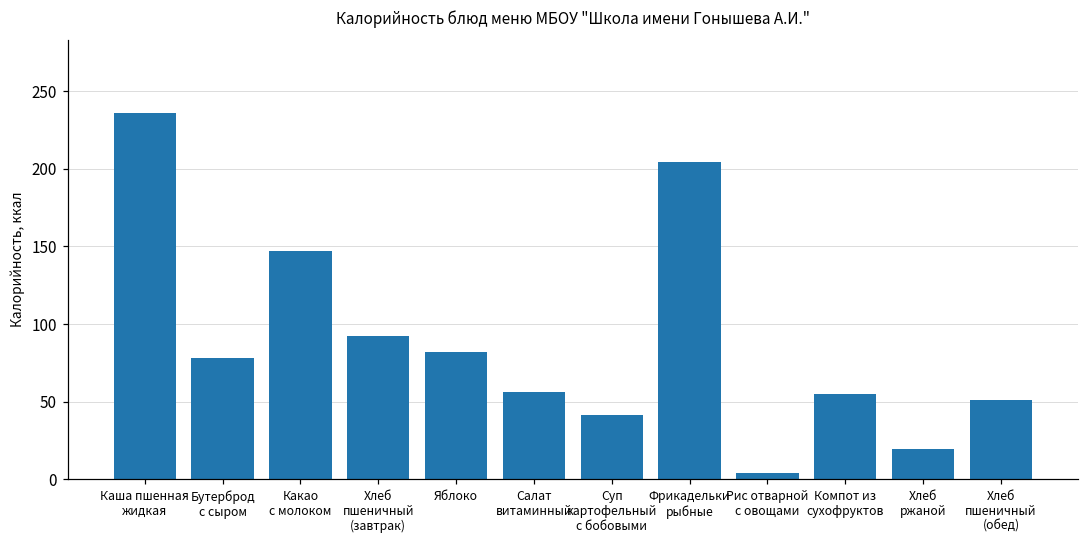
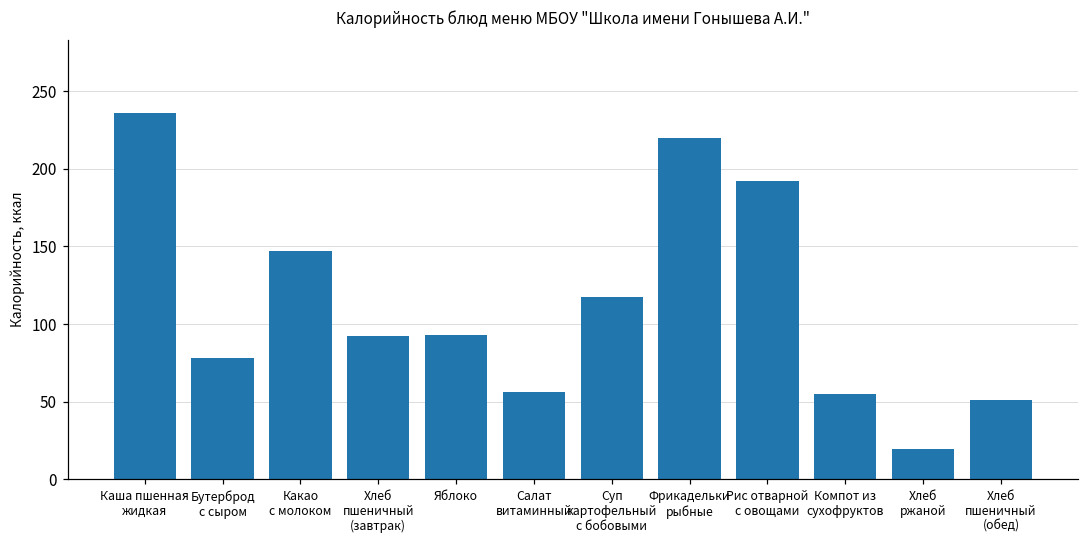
  {
    "Каша пшенная жидкая": 236,
    "Бутерброд с сыром": 78,
    "Какао с молоком": 147,
    "Хлеб пшеничный (завтрак)": 92,
-   "Яблоко": 82,
+   "Яблоко": 93,
    "Салат витаминный": 56,
-   "Суп картофельный с бобовыми": 42,
-   "Фрикадельки рыбные": 204,
-   "Рис отварной с овощами": 4,
+   "Суп картофельный с бобовыми": 118,
+   "Фрикадельки рыбные": 220,
+   "Рис отварной с овощами": 192,
    "Компот из сухофруктов": 55,
    "Хлеб ржаной": 20,
    "Хлеб пшеничный (обед)": 51
  }
